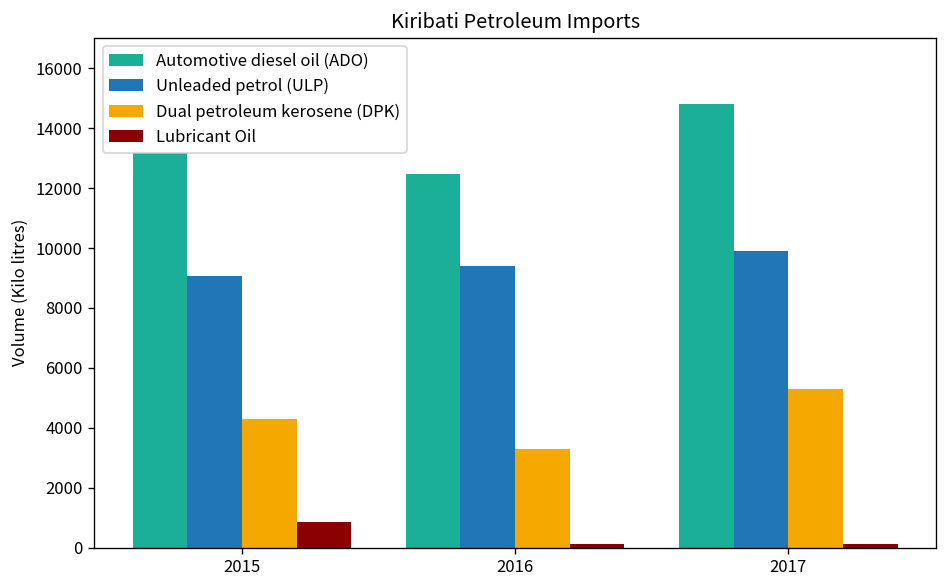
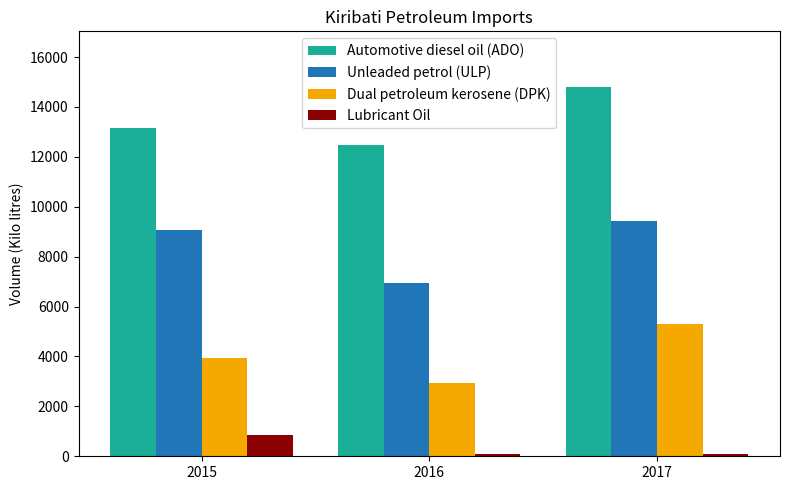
  {
    "Automotive diesel oil (ADO)": {
      "2015": 13200,
      "2016": 12500,
      "2017": 14800
    },
    "Unleaded petrol (ULP)": {
      "2015": 9100,
-     "2016": 9400,
-     "2017": 9900
+     "2016": 6900,
+     "2017": 9400
    },
    "Dual petroleum kerosene (DPK)": {
-     "2015": 4300,
-     "2016": 3300,
+     "2015": 3900,
+     "2016": 2900,
      "2017": 5300
    },
    "Lubricant Oil": {
      "2015": 900,
      "2016": 100,
      "2017": 100
    }
  }
